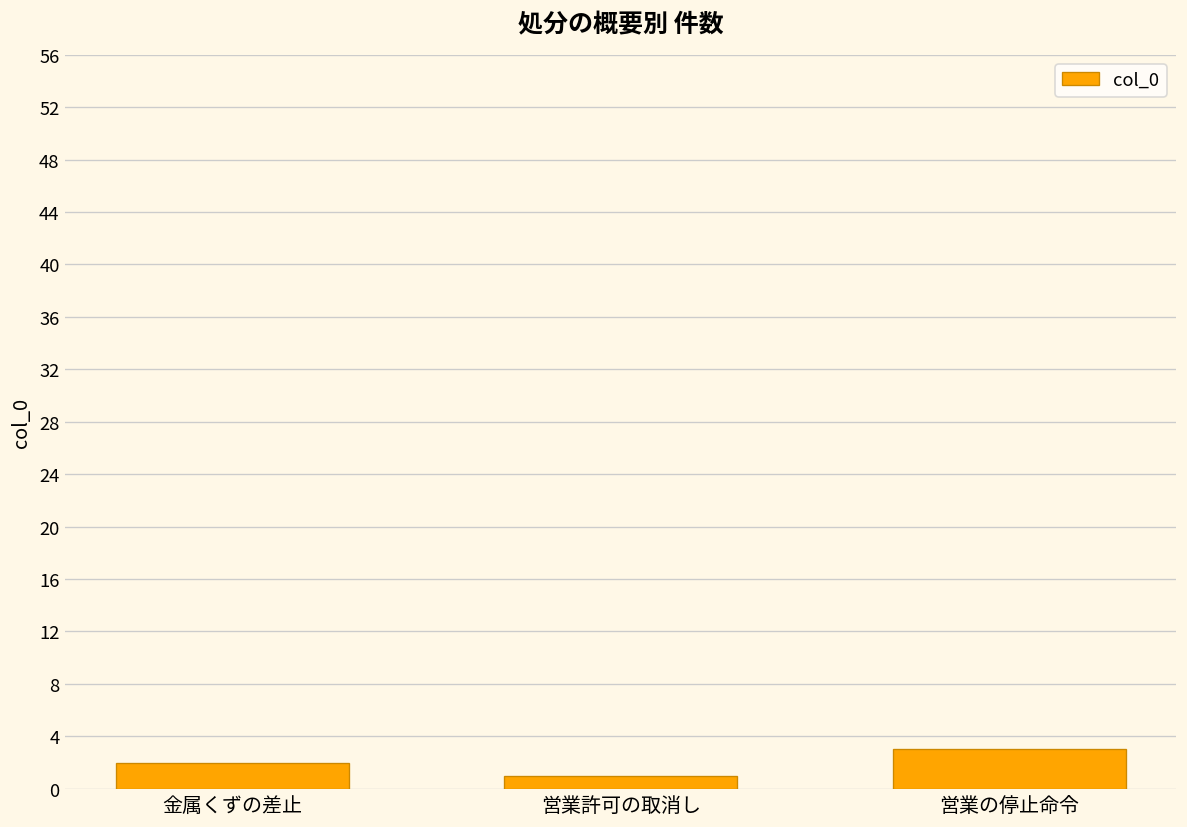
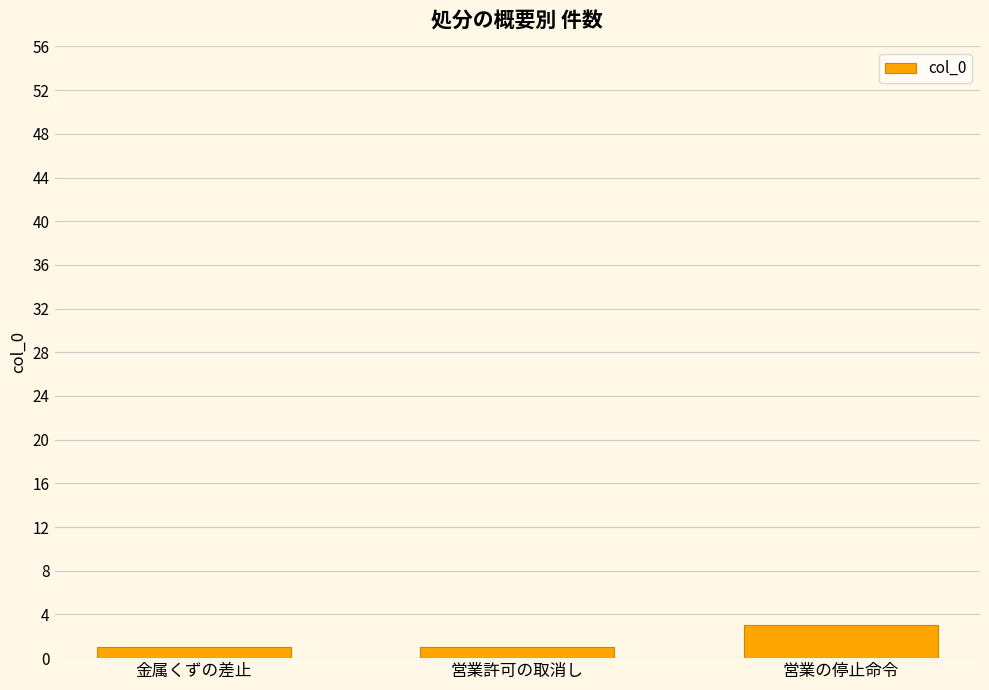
  {
-   "金属くずの差止": 2,
+   "金属くずの差止": 1,
    "営業許可の取消し": 1,
    "営業の停止命令": 3
  }
